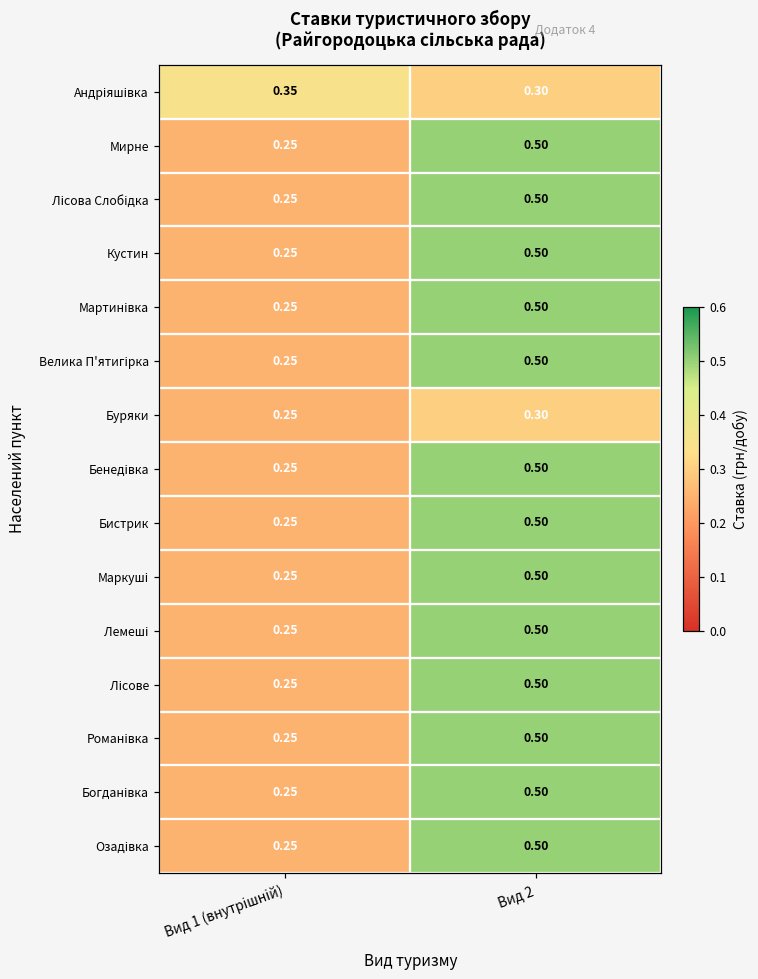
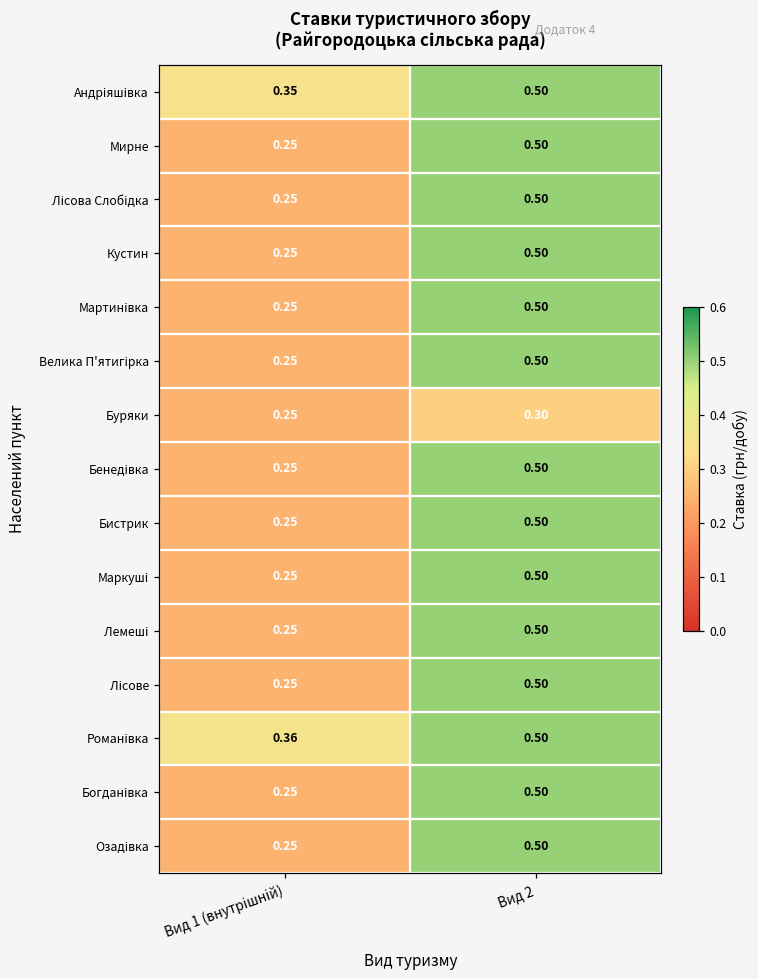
  {
    "Андріяшівка": {
      "Вид 1 (внутрішній)": 0.35,
-     "Вид 2": 0.30
+     "Вид 2": 0.50
    },
    "Мирне": {
      "Вид 1 (внутрішній)": 0.25,
      "Вид 2": 0.50
    },
    "Лісова Слобідка": {
      "Вид 1 (внутрішній)": 0.25,
      "Вид 2": 0.50
    },
    "Кустин": {
      "Вид 1 (внутрішній)": 0.25,
      "Вид 2": 0.50
    },
    "Мартинівка": {
      "Вид 1 (внутрішній)": 0.25,
      "Вид 2": 0.50
    },
    "Велика П'ятигірка": {
      "Вид 1 (внутрішній)": 0.25,
      "Вид 2": 0.50
    },
    "Буряки": {
      "Вид 1 (внутрішній)": 0.25,
      "Вид 2": 0.30
    },
    "Бенедівка": {
      "Вид 1 (внутрішній)": 0.25,
      "Вид 2": 0.50
    },
    "Бистрик": {
      "Вид 1 (внутрішній)": 0.25,
      "Вид 2": 0.50
    },
    "Маркуші": {
      "Вид 1 (внутрішній)": 0.25,
      "Вид 2": 0.50
    },
    "Лемеші": {
      "Вид 1 (внутрішній)": 0.25,
      "Вид 2": 0.50
    },
    "Лісове": {
      "Вид 1 (внутрішній)": 0.25,
      "Вид 2": 0.50
    },
    "Романівка": {
-     "Вид 1 (внутрішній)": 0.25,
+     "Вид 1 (внутрішній)": 0.36,
      "Вид 2": 0.50
    },
    "Богданівка": {
      "Вид 1 (внутрішній)": 0.25,
      "Вид 2": 0.50
    },
    "Озадівка": {
      "Вид 1 (внутрішній)": 0.25,
      "Вид 2": 0.50
    }
  }
